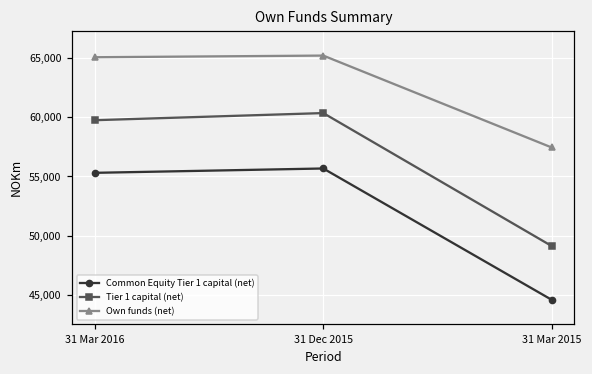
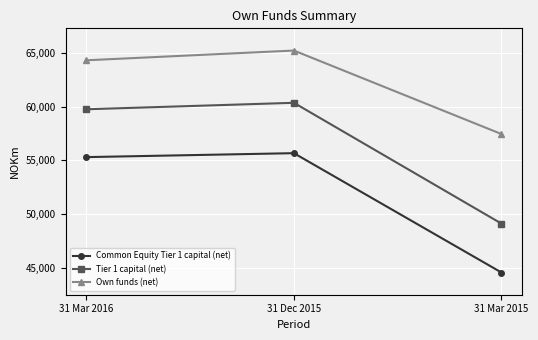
  {
    "Own funds (net)": {
-     "31 Mar 2016": "65,100",
+     "31 Mar 2016": "64,300",
      "31 Dec 2015": "65,200",
      "31 Mar 2015": "57,400"
    }
  }
